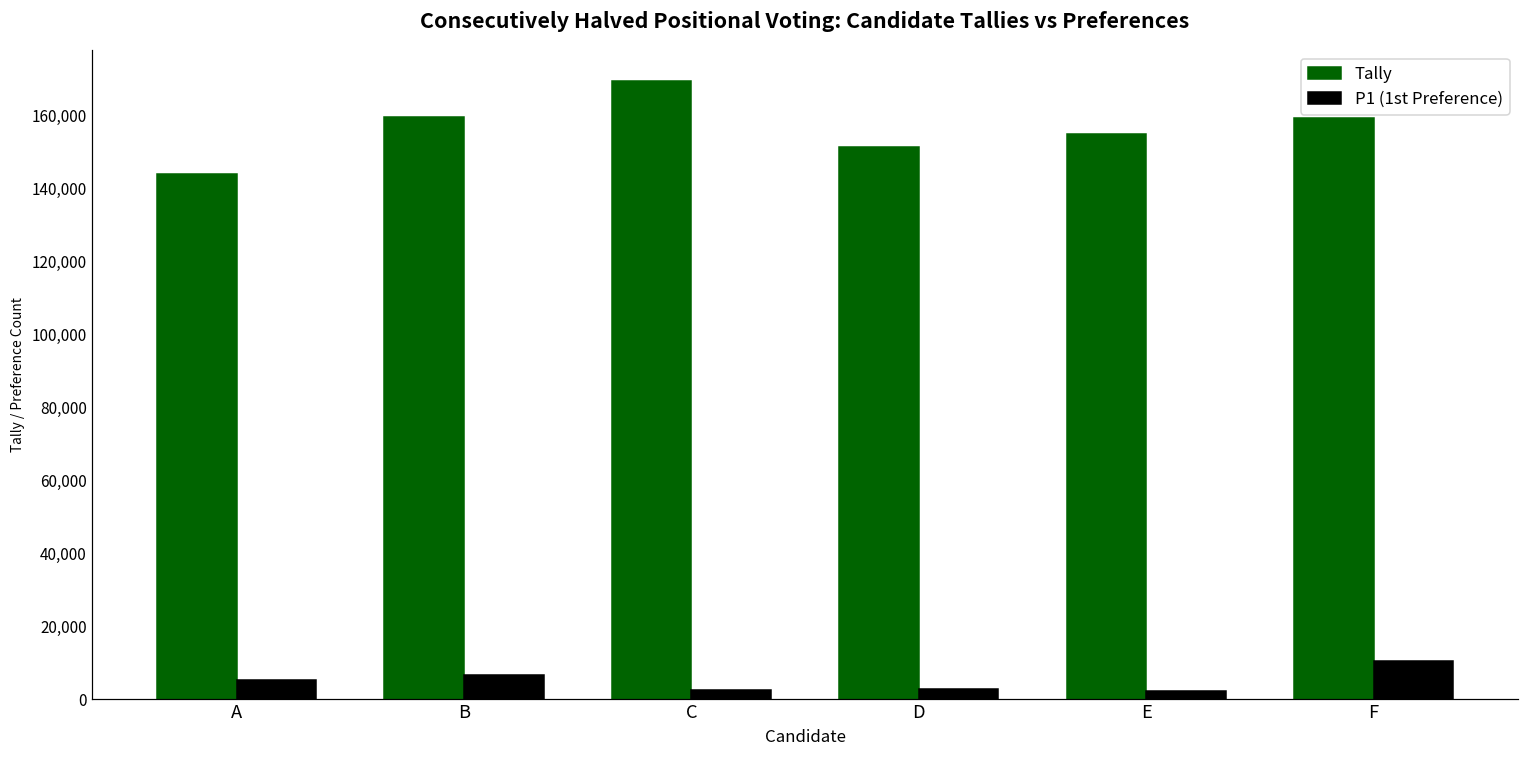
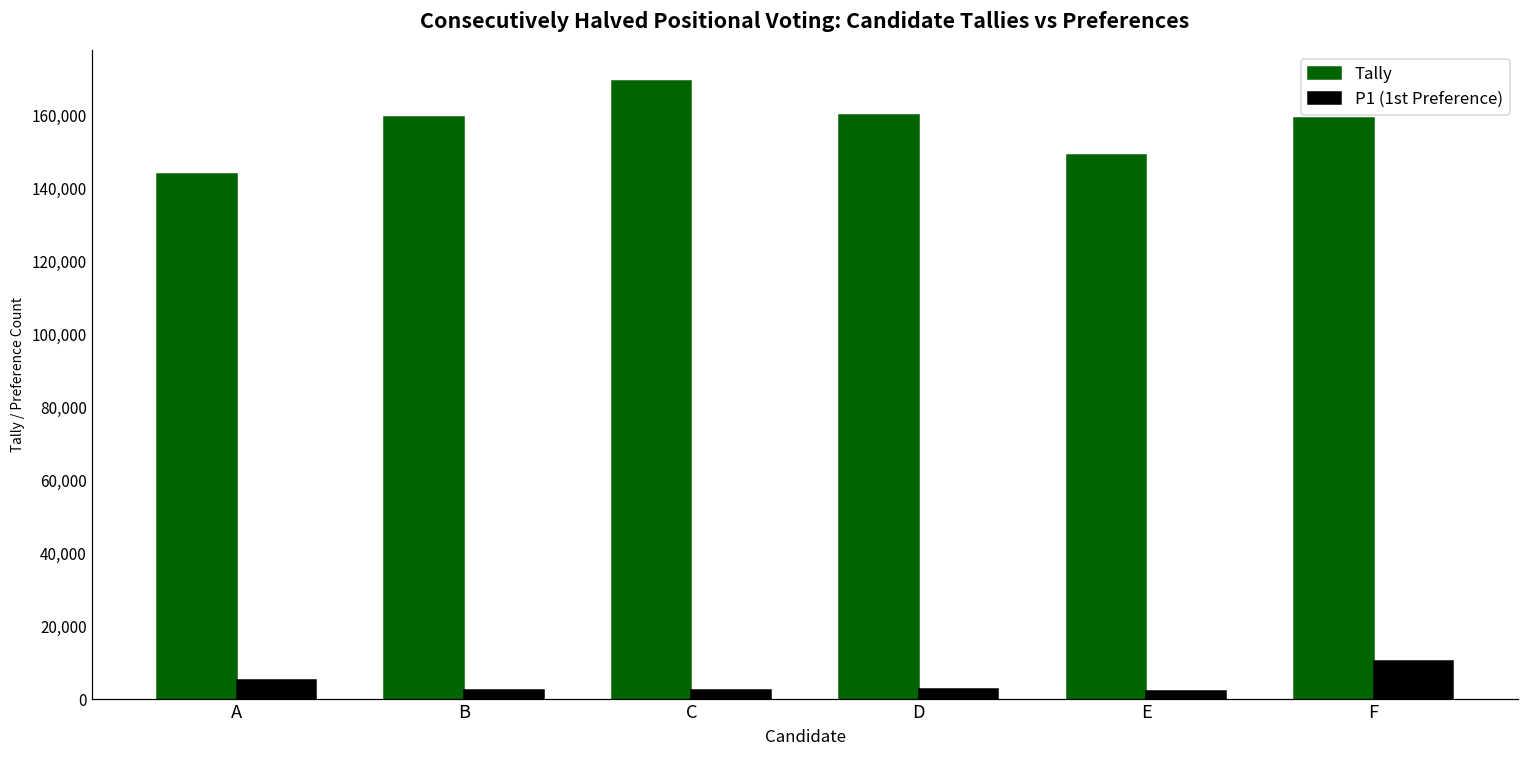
  {
    "Tally": {
      "A": "144,000",
      "B": "160,000",
      "C": "170,000",
-     "D": "151,000",
-     "E": "155,000",
+     "D": "160,000",
+     "E": "149,000",
      "F": "159,000"
    },
    "P1 (1st Preference)": {
      "A": "5,000",
-     "B": "7,000",
+     "B": "2,000",
      "C": "3,000",
      "D": "3,000",
      "E": "2,000",
      "F": "10,000"
    }
  }
